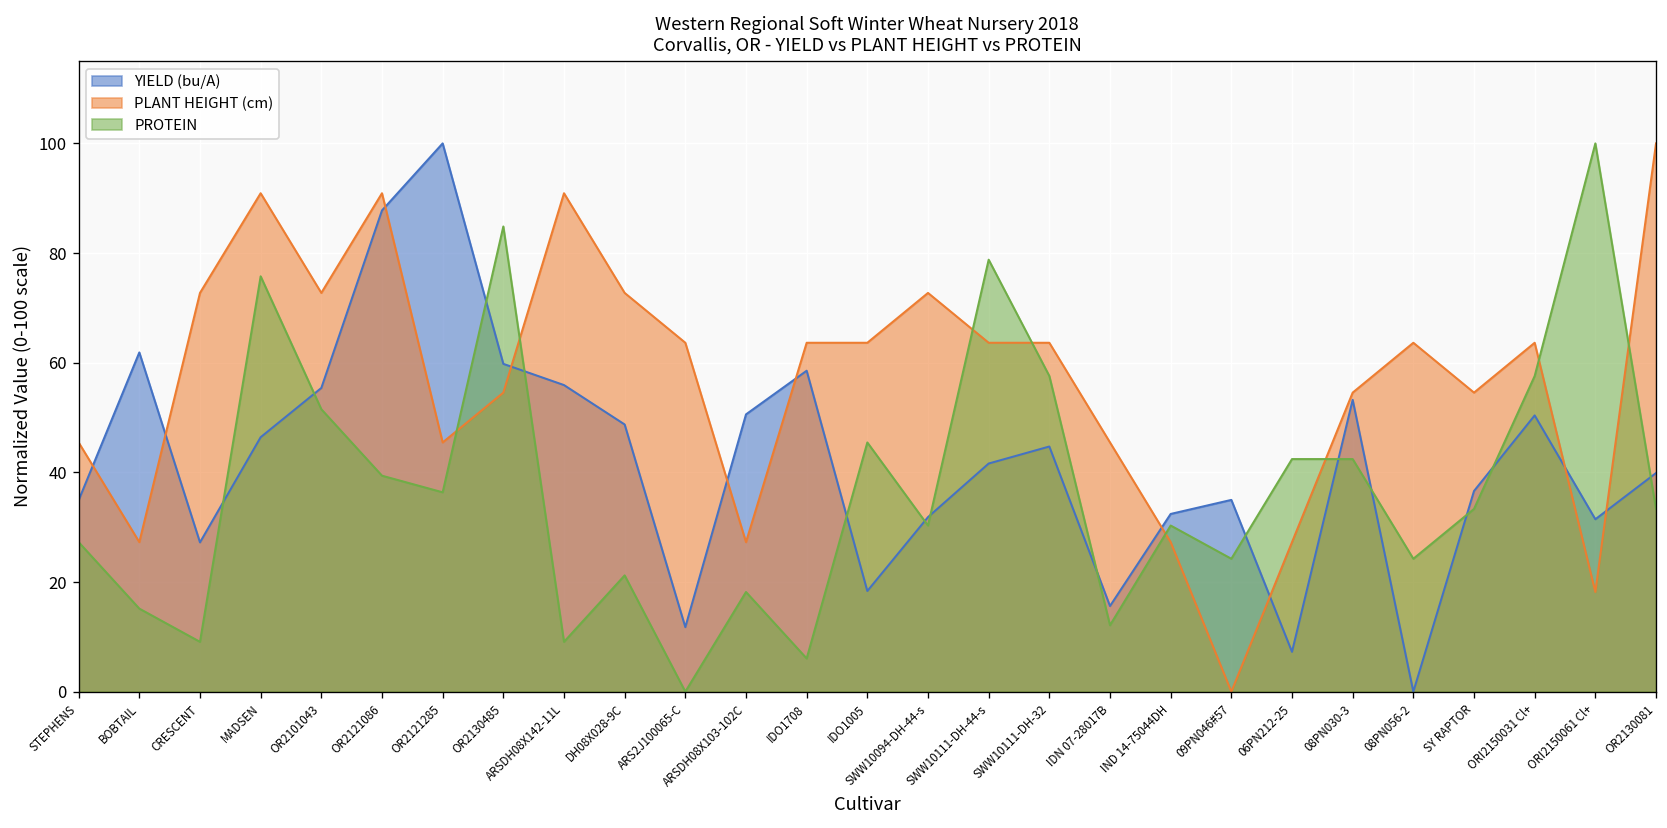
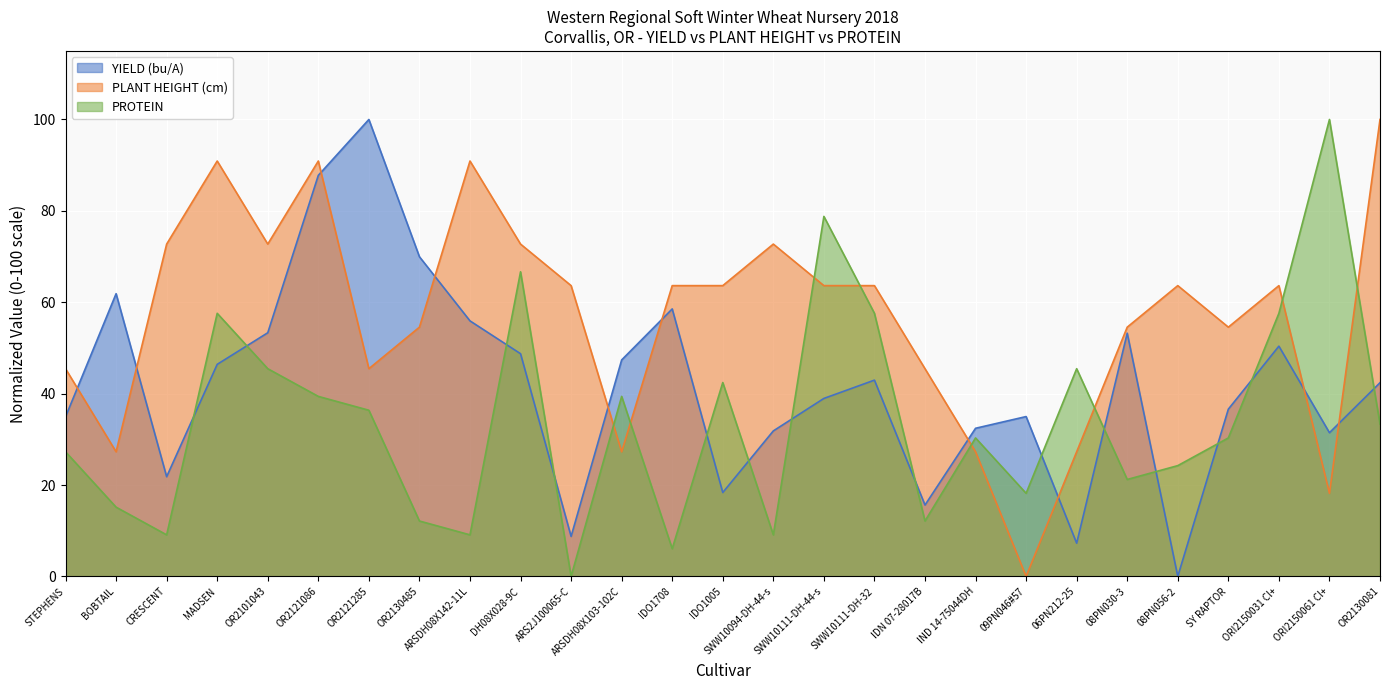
  {
    "YIELD (bu/A)": {
      "STEPHENS": 35,
      "BOBTAIL": 62,
-     "CRESCENT": 27,
+     "CRESCENT": 22,
      "MADSEN": 46,
-     "OR2101043": 55,
+     "OR2101043": 53,
      "OR2121086": 88,
      "OR2121285": 100,
-     "OR2130485": 60,
+     "OR2130485": 70,
      "ARSDH08X142-11L": 56,
      "DH08X028-9C": 49,
-     "ARS2J100065-C": 12,
-     "ARSDH08X103-102C": 51,
+     "ARS2J100065-C": 9,
+     "ARSDH08X103-102C": 47,
      "IDO1708": 59,
      "IDO1005": 18,
      "SWW10094-DH-44-s": 32,
-     "SWW10111-DH-44-s": 42,
-     "SWW10111-DH-32": 45,
+     "SWW10111-DH-44-s": 39,
+     "SWW10111-DH-32": 43,
      "IDN 07-28017B": 16,
      "IND 14-75044DH": 32,
      "09PN046#57": 35,
      "06PN212-25": 7,
      "08PN030-3": 53,
      "08PN056-2": 0,
      "SY RAPTOR": 37,
      "ORI2150031 Cl+": 50,
      "ORI2150061 Cl+": 31,
-     "OR2130081": 40
+     "OR2130081": 42
    },
    "PLANT HEIGHT (cm)": {
      "STEPHENS": 45,
      "BOBTAIL": 27,
      "CRESCENT": 73,
      "MADSEN": 91,
      "OR2101043": 73,
      "OR2121086": 91,
      "OR2121285": 45,
      "OR2130485": 55,
      "ARSDH08X142-11L": 91,
      "DH08X028-9C": 73,
      "ARS2J100065-C": 64,
      "ARSDH08X103-102C": 27,
      "IDO1708": 64,
      "IDO1005": 64,
      "SWW10094-DH-44-s": 73,
      "SWW10111-DH-44-s": 64,
      "SWW10111-DH-32": 64,
      "IDN 07-28017B": 45,
      "IND 14-75044DH": 27,
      "09PN046#57": 0,
      "06PN212-25": 27,
      "08PN030-3": 55,
      "08PN056-2": 64,
      "SY RAPTOR": 55,
      "ORI2150031 Cl+": 64,
      "ORI2150061 Cl+": 18,
      "OR2130081": 100
    },
    "PROTEIN": {
      "STEPHENS": 27,
      "BOBTAIL": 15,
      "CRESCENT": 9,
-     "MADSEN": 76,
-     "OR2101043": 52,
+     "MADSEN": 58,
+     "OR2101043": 45,
      "OR2121086": 39,
      "OR2121285": 36,
-     "OR2130485": 85,
+     "OR2130485": 12,
      "ARSDH08X142-11L": 9,
-     "DH08X028-9C": 21,
+     "DH08X028-9C": 67,
      "ARS2J100065-C": 0,
-     "ARSDH08X103-102C": 18,
+     "ARSDH08X103-102C": 39,
      "IDO1708": 6,
-     "IDO1005": 45,
-     "SWW10094-DH-44-s": 30,
+     "IDO1005": 42,
+     "SWW10094-DH-44-s": 9,
      "SWW10111-DH-44-s": 79,
      "SWW10111-DH-32": 58,
      "IDN 07-28017B": 12,
      "IND 14-75044DH": 30,
-     "09PN046#57": 24,
-     "06PN212-25": 42,
-     "08PN030-3": 42,
+     "09PN046#57": 18,
+     "06PN212-25": 45,
+     "08PN030-3": 21,
      "08PN056-2": 24,
-     "SY RAPTOR": 33,
+     "SY RAPTOR": 30,
      "ORI2150031 Cl+": 58,
      "ORI2150061 Cl+": 100,
      "OR2130081": 33
    }
  }
